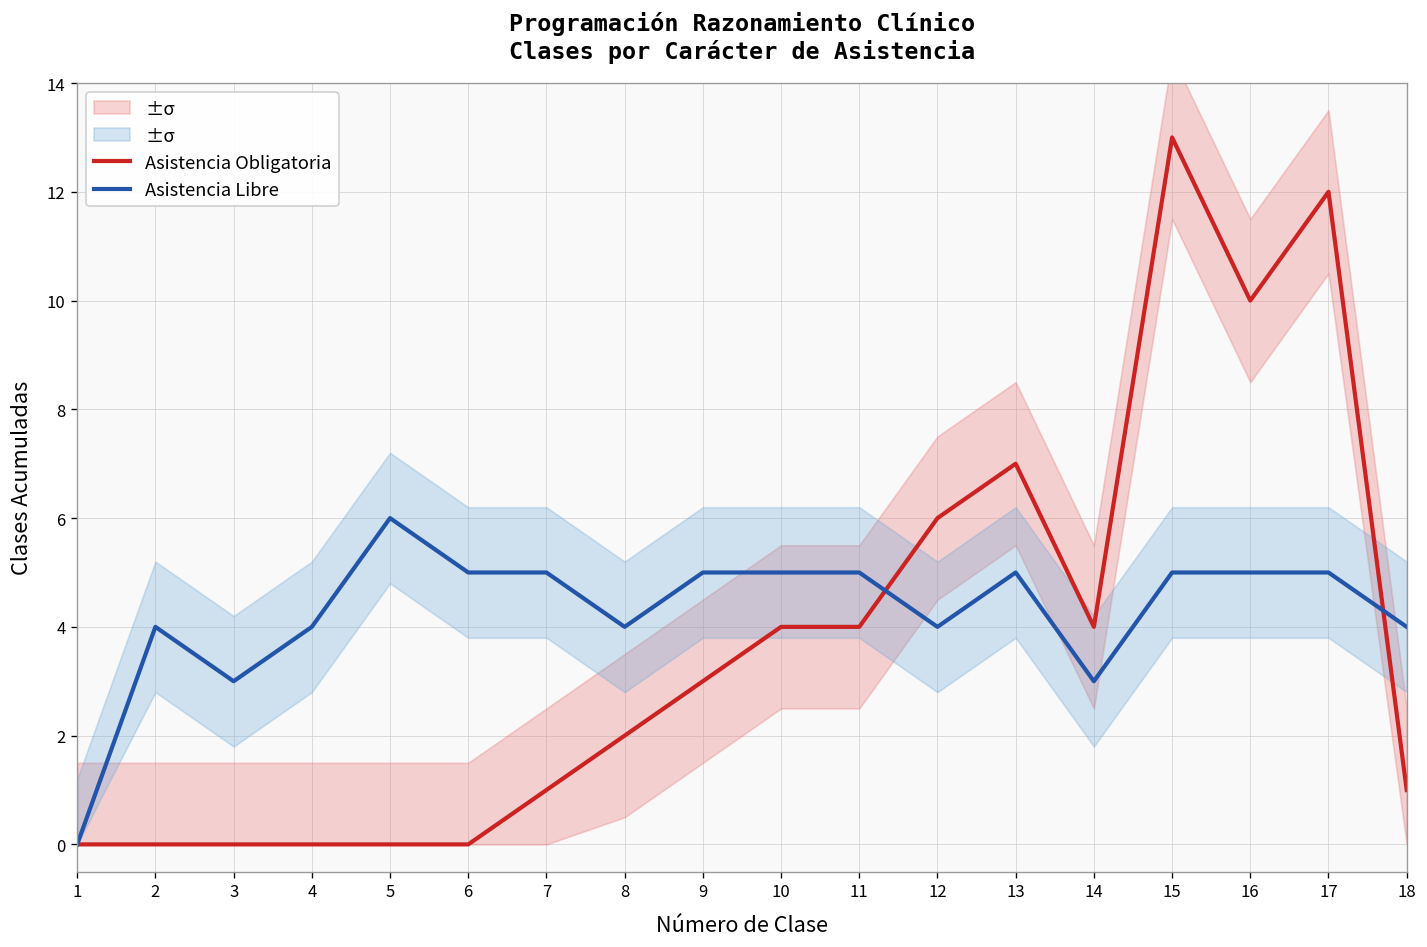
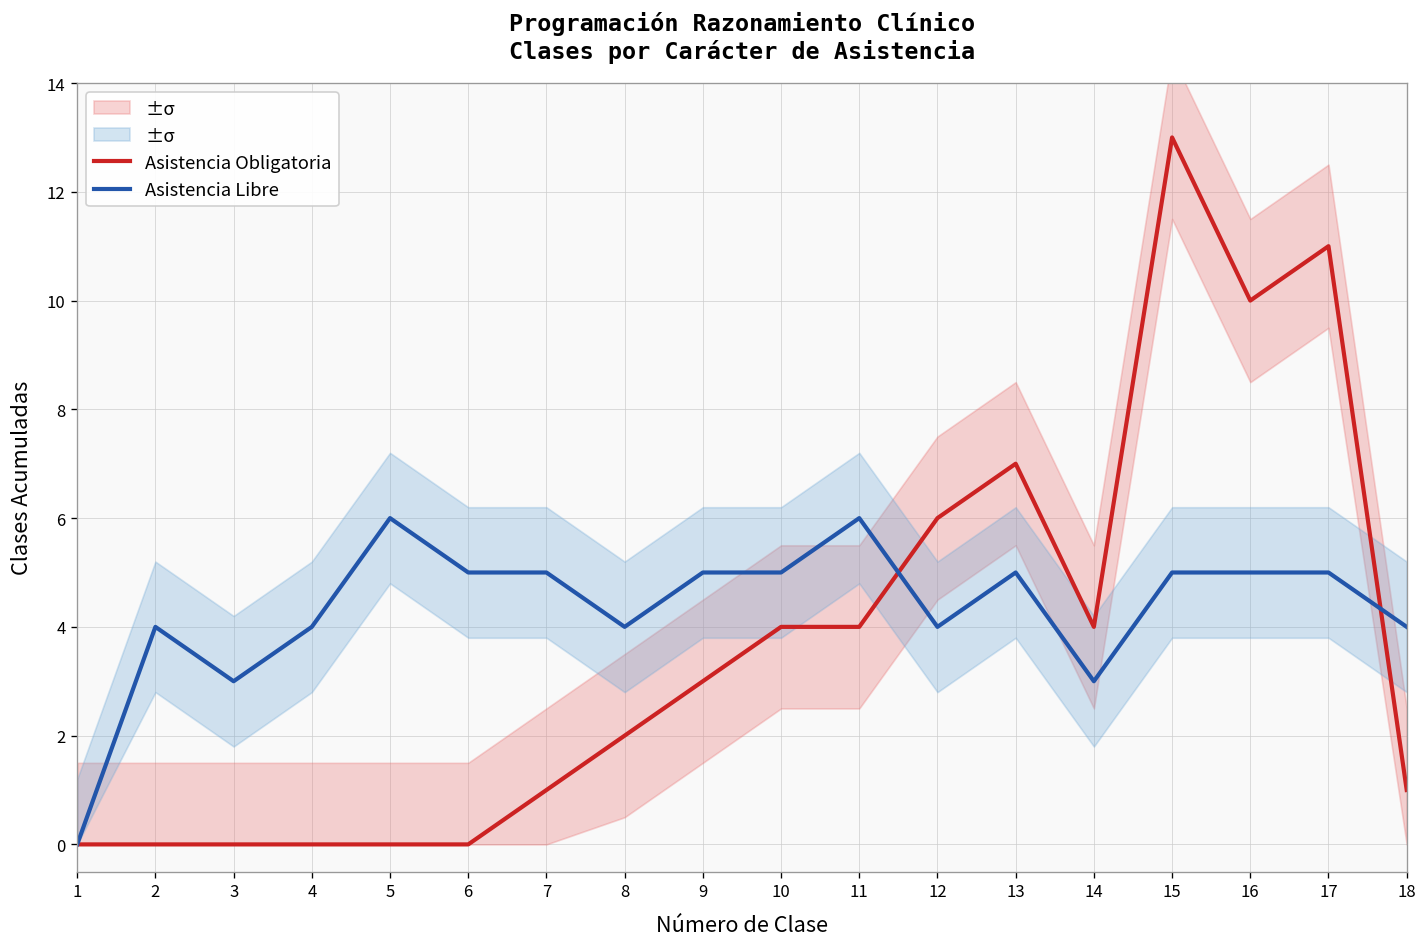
  {
    "Asistencia Obligatoria": {
      "2": 0,
      "3": 0,
      "4": 0,
      "5": 0,
      "6": 0,
      "7": 1,
      "8": 2,
      "9": 3,
      "10": 4,
      "11": 4,
      "12": 6,
      "13": 7,
      "14": 4,
      "15": 13,
      "16": 10,
-     "17": 12,
+     "17": 11,
      "18": 1
    },
    "Asistencia Libre": {
      "2": 4,
      "3": 3,
      "4": 4,
      "5": 6,
      "6": 5,
      "7": 5,
      "8": 4,
      "9": 5,
      "10": 5,
-     "11": 5,
+     "11": 6,
      "12": 4,
      "13": 5,
      "14": 3,
      "15": 5,
      "16": 5,
      "17": 5,
      "18": 4
    }
  }
